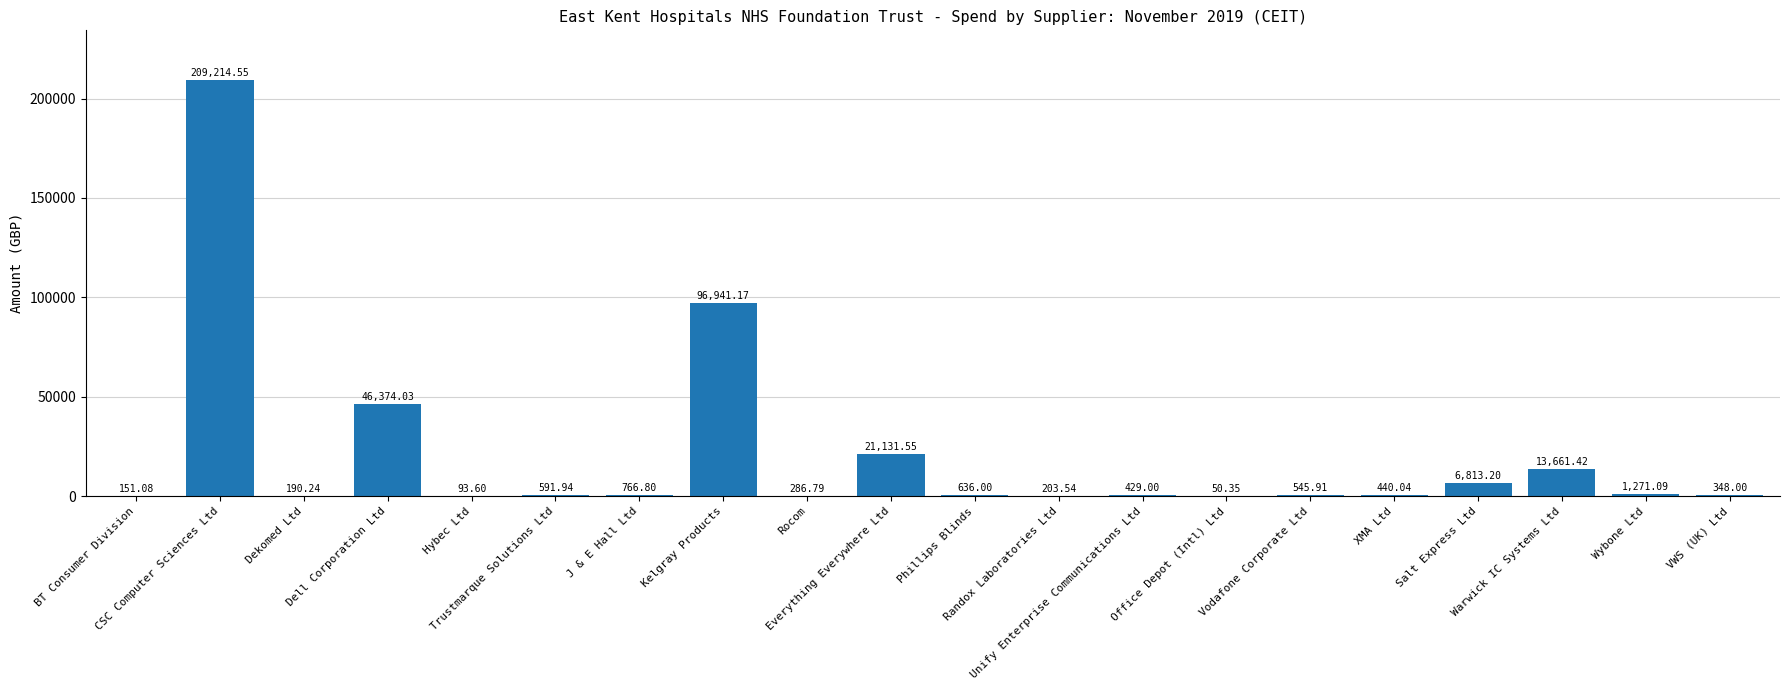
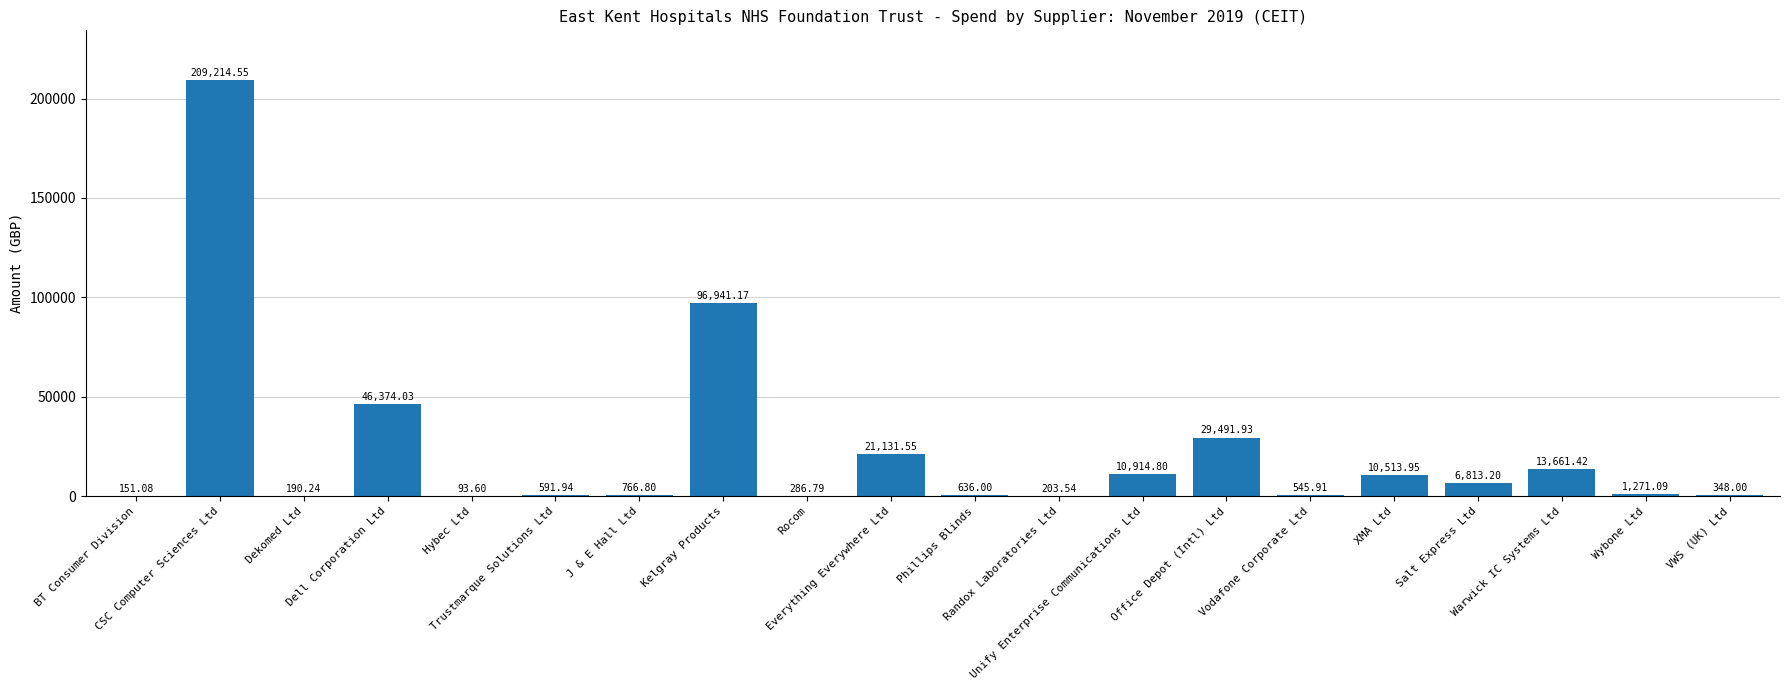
  {
    "BT Consumer Division": "151.08",
    "CSC Computer Sciences Ltd": "209,214.55",
    "Dekomed Ltd": "190.24",
    "Dell Corporation Ltd": "46,374.03",
    "Hybec Ltd": "93.60",
    "Trustmarque Solutions Ltd": "591.94",
    "J & E Hall Ltd": "766.80",
    "Kelgray Products": "96,941.17",
    "Rocom": "286.79",
    "Everything Everywhere Ltd": "21,131.55",
    "Phillips Blinds": "636.00",
    "Randox Laboratories Ltd": "203.54",
-   "Unify Enterprise Communications Ltd": "429.00",
-   "Office Depot (Intl) Ltd": "50.35",
+   "Unify Enterprise Communications Ltd": "10,914.80",
+   "Office Depot (Intl) Ltd": "29,491.93",
    "Vodafone Corporate Ltd": "545.91",
-   "XMA Ltd": "440.04",
+   "XMA Ltd": "10,513.95",
    "Salt Express Ltd": "6,813.20",
    "Warwick IC Systems Ltd": "13,661.42",
    "Wybone Ltd": "1,271.09",
    "VWS (UK) Ltd": "348.00"
  }
